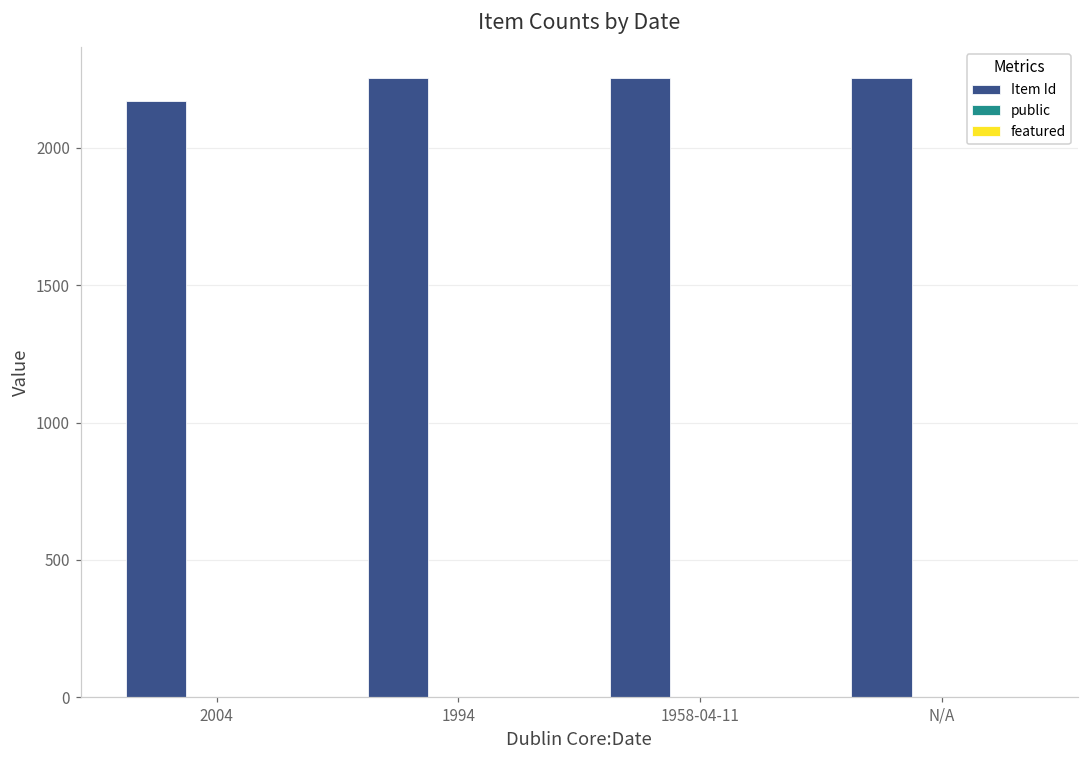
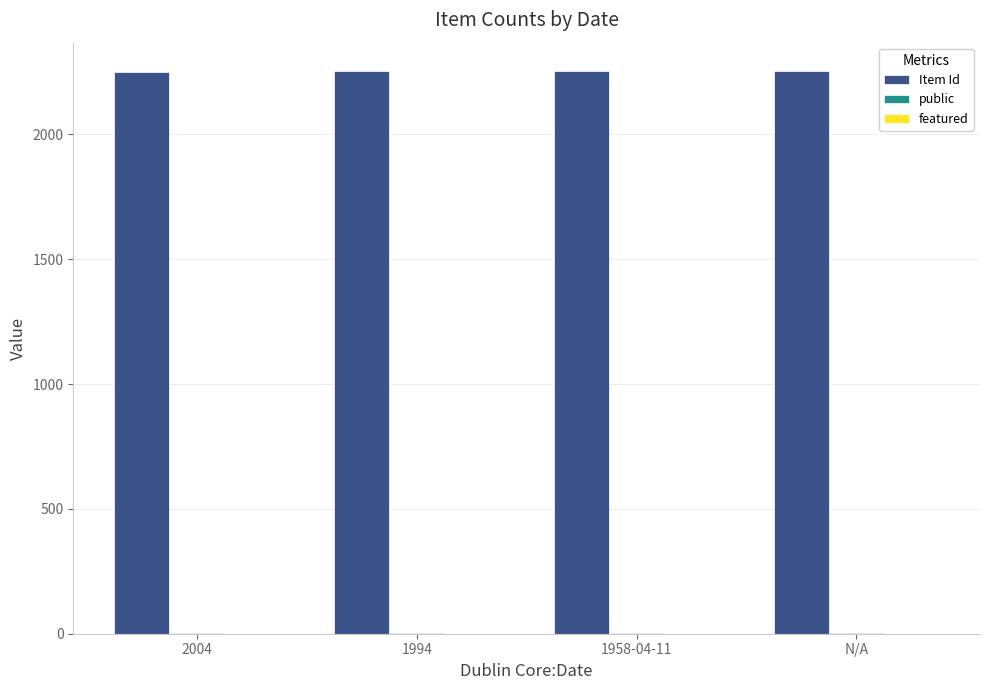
  {
    "Item Id": {
-     "2004": 2170,
+     "2004": 2250,
      "1994": 2250,
      "1958-04-11": 2250,
      "N/A": 2260
    },
    "featured": {
      "2004": 0,
      "1994": 0,
      "1958-04-11": 0,
      "N/A": 0
    }
  }
